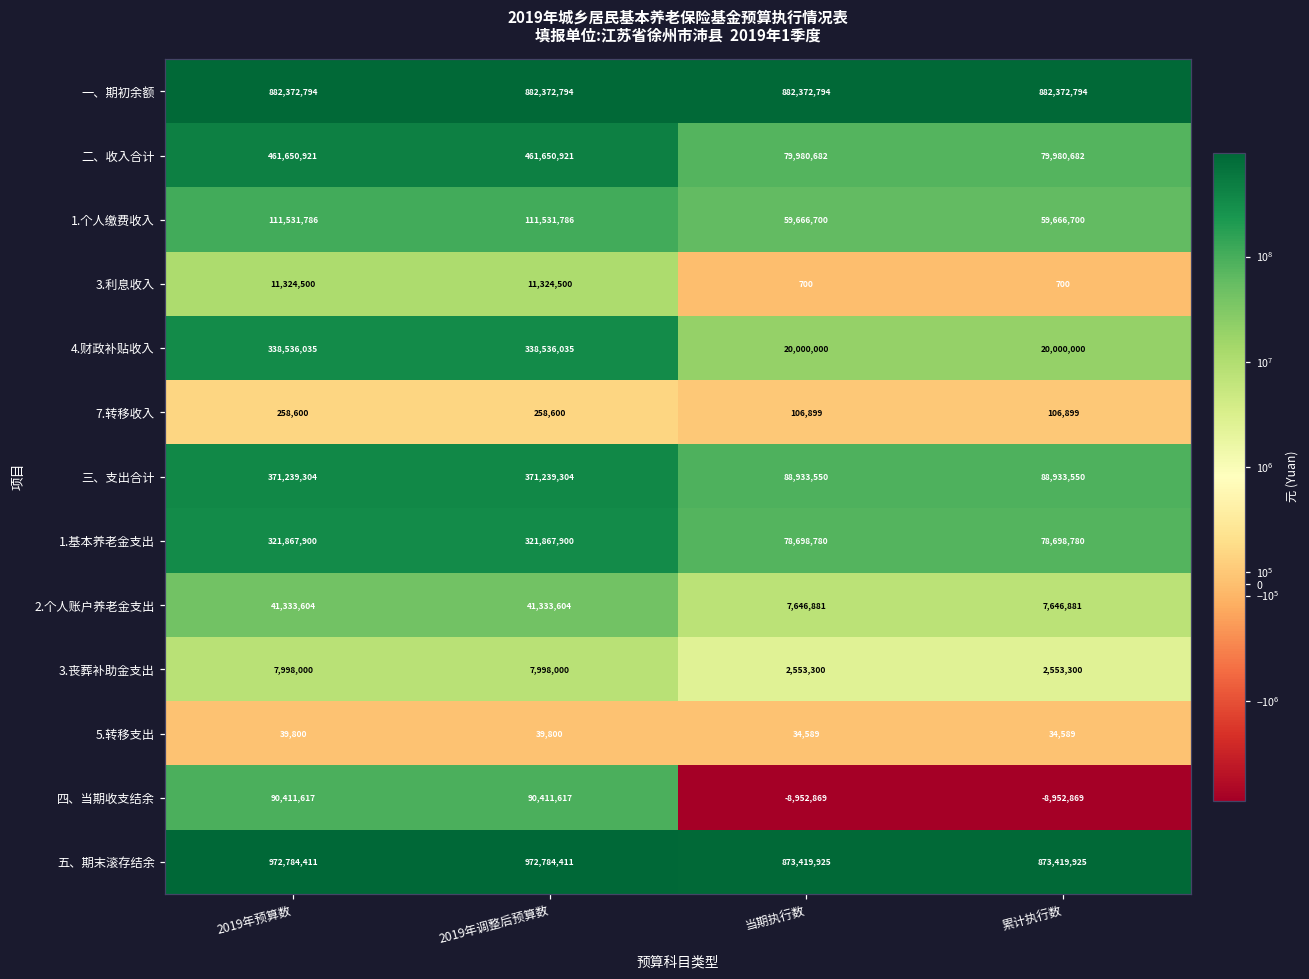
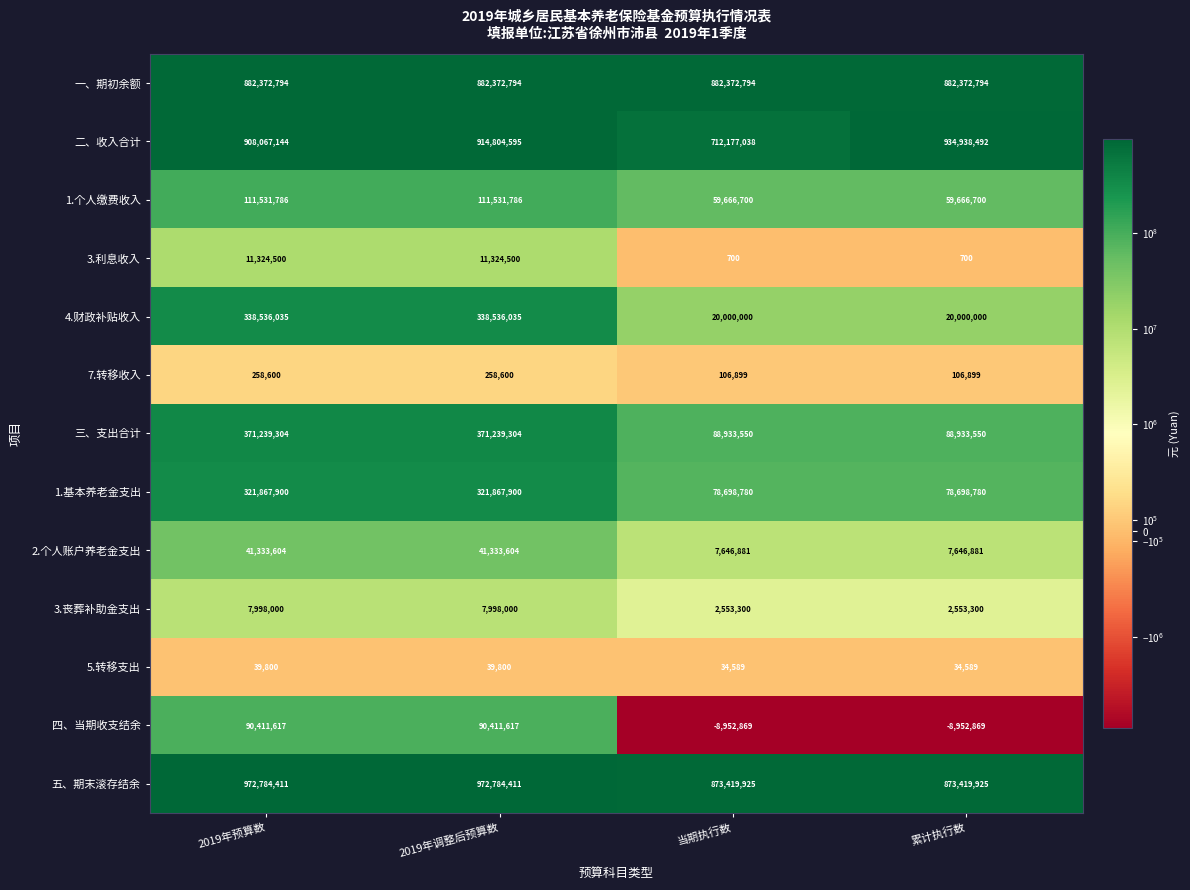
  {
    "一、期初余额": {
      "2019年预算数": "882,372,794",
      "2019年调整后预算数": "882,372,794",
      "当期执行数": "882,372,794",
      "累计执行数": "882,372,794"
    },
    "二、收入合计": {
-     "2019年预算数": "461,650,921",
-     "2019年调整后预算数": "461,650,921",
-     "当期执行数": "79,980,682",
-     "累计执行数": "79,980,682"
+     "2019年预算数": "908,067,144",
+     "2019年调整后预算数": "914,804,595",
+     "当期执行数": "712,177,038",
+     "累计执行数": "934,938,492"
    },
    "1.个人缴费收入": {
      "2019年预算数": "111,531,786",
      "2019年调整后预算数": "111,531,786",
      "当期执行数": "59,666,700",
      "累计执行数": "59,666,700"
    },
    "3.利息收入": {
      "2019年预算数": "11,324,500",
      "2019年调整后预算数": "11,324,500",
      "当期执行数": "700",
      "累计执行数": "700"
    },
    "4.财政补贴收入": {
      "2019年预算数": "338,536,035",
      "2019年调整后预算数": "338,536,035",
      "当期执行数": "20,000,000",
      "累计执行数": "20,000,000"
    },
    "7.转移收入": {
      "2019年预算数": "258,600",
      "2019年调整后预算数": "258,600",
      "当期执行数": "106,899",
      "累计执行数": "106,899"
    },
    "三、支出合计": {
      "2019年预算数": "371,239,304",
      "2019年调整后预算数": "371,239,304",
      "当期执行数": "88,933,550",
      "累计执行数": "88,933,550"
    },
    "1.基本养老金支出": {
      "2019年预算数": "321,867,900",
      "2019年调整后预算数": "321,867,900",
      "当期执行数": "78,698,780",
      "累计执行数": "78,698,780"
    },
    "2.个人账户养老金支出": {
      "2019年预算数": "41,333,604",
      "2019年调整后预算数": "41,333,604",
      "当期执行数": "7,646,881",
      "累计执行数": "7,646,881"
    },
    "3.丧葬补助金支出": {
      "2019年预算数": "7,998,000",
      "2019年调整后预算数": "7,998,000",
      "当期执行数": "2,553,300",
      "累计执行数": "2,553,300"
    },
    "5.转移支出": {
      "2019年预算数": "39,800",
      "2019年调整后预算数": "39,800",
      "当期执行数": "34,589",
      "累计执行数": "34,589"
    },
    "四、当期收支结余": {
      "2019年预算数": "90,411,617",
      "2019年调整后预算数": "90,411,617",
      "当期执行数": "-8,952,869",
      "累计执行数": "-8,952,869"
    },
    "五、期末滚存结余": {
      "2019年预算数": "972,784,411",
      "2019年调整后预算数": "972,784,411",
      "当期执行数": "873,419,925",
      "累计执行数": "873,419,925"
    }
  }
